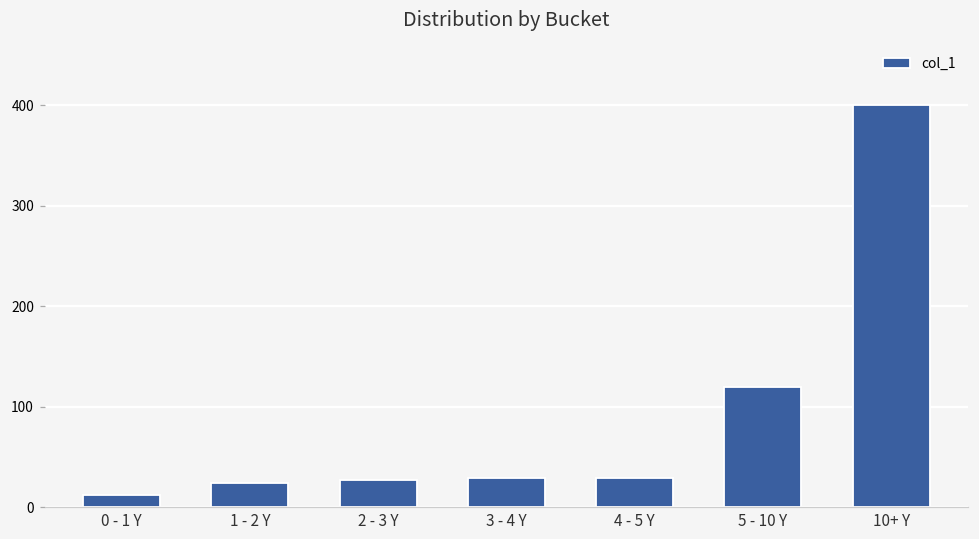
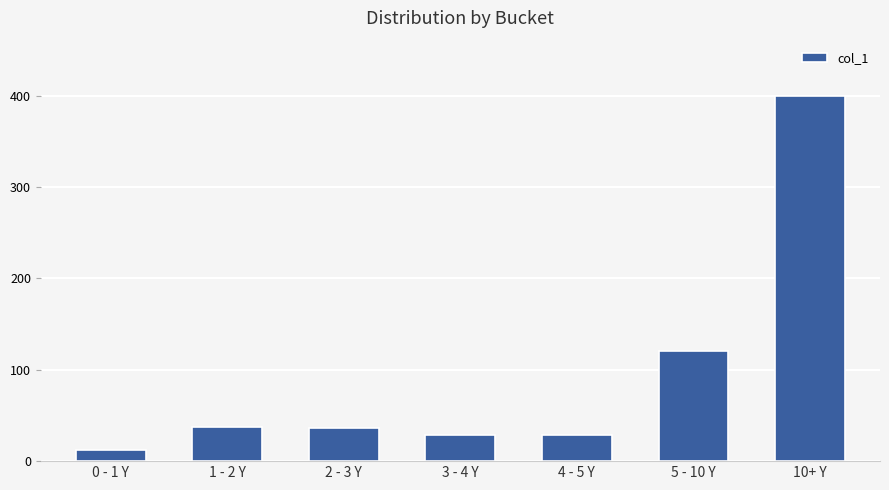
  {
    "0 - 1 Y": 10,
-   "1 - 2 Y": 20,
-   "2 - 3 Y": 30,
+   "1 - 2 Y": 40,
+   "2 - 3 Y": 40,
    "3 - 4 Y": 30,
    "4 - 5 Y": 30,
    "5 - 10 Y": 120,
    "10+ Y": 400
  }
